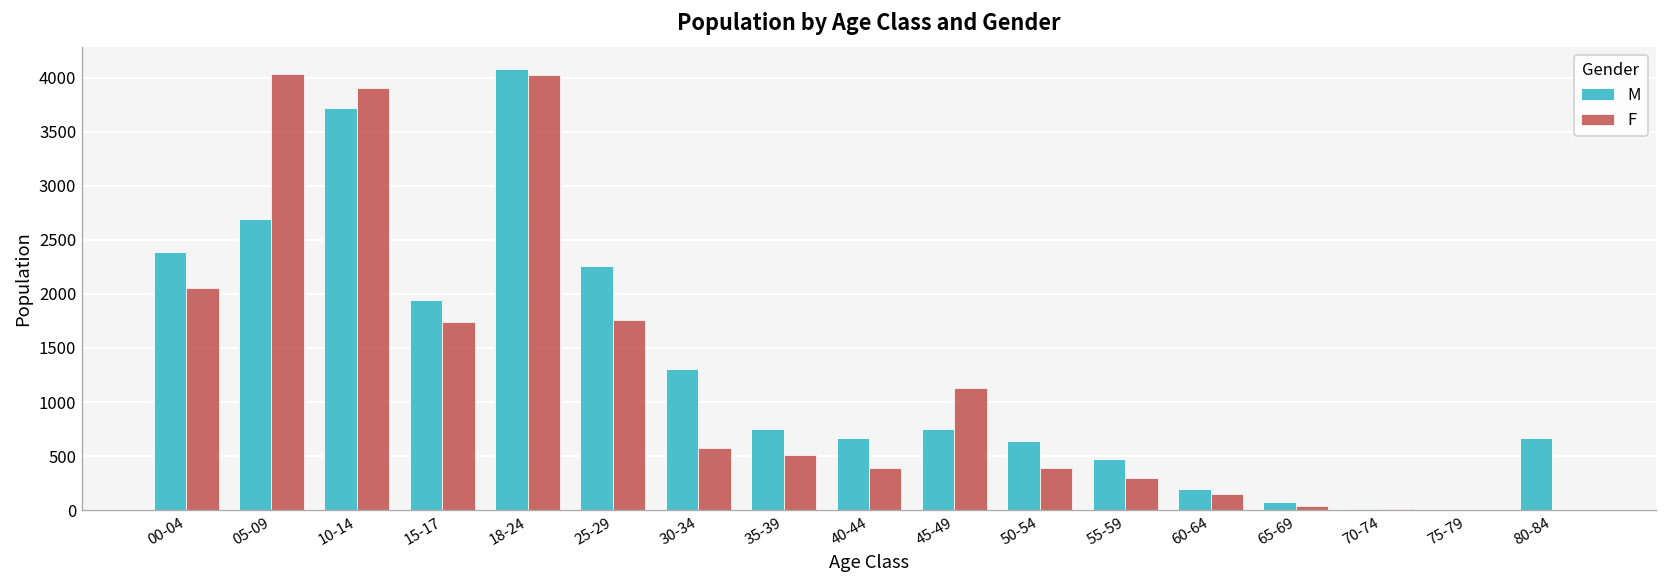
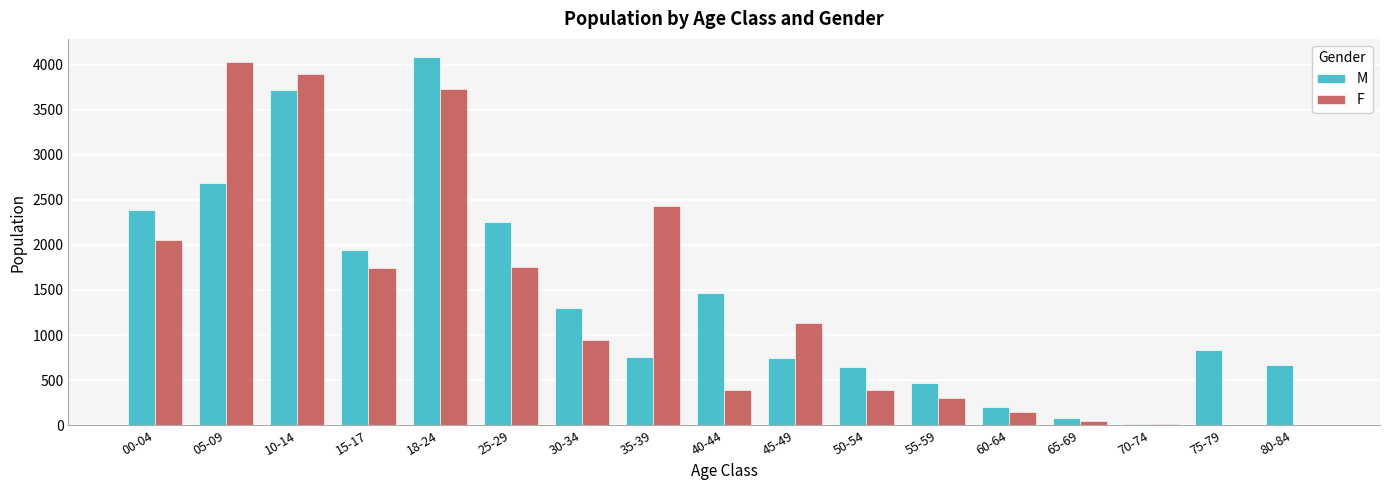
  {
    "M": {
      "00-04": 2400,
      "05-09": 2700,
      "10-14": 3700,
      "15-17": 1900,
      "18-24": 4100,
      "25-29": 2300,
      "30-34": 1300,
      "35-39": 800,
-     "40-44": 700,
+     "40-44": 1500,
      "45-49": 700,
      "50-54": 600,
      "55-59": 500,
      "60-64": 200,
      "65-69": 100,
-     "75-79": 0,
+     "75-79": 800,
      "80-84": 700
    },
    "F": {
      "00-04": 2100,
      "05-09": 4000,
      "10-14": 3900,
      "15-17": 1700,
-     "18-24": 4000,
+     "18-24": 3700,
      "25-29": 1800,
-     "30-34": 600,
-     "35-39": 500,
+     "30-34": 900,
+     "35-39": 2400,
      "40-44": 400,
      "45-49": 1100,
      "50-54": 400,
      "55-59": 300,
      "60-64": 100,
      "65-69": 0
    }
  }
